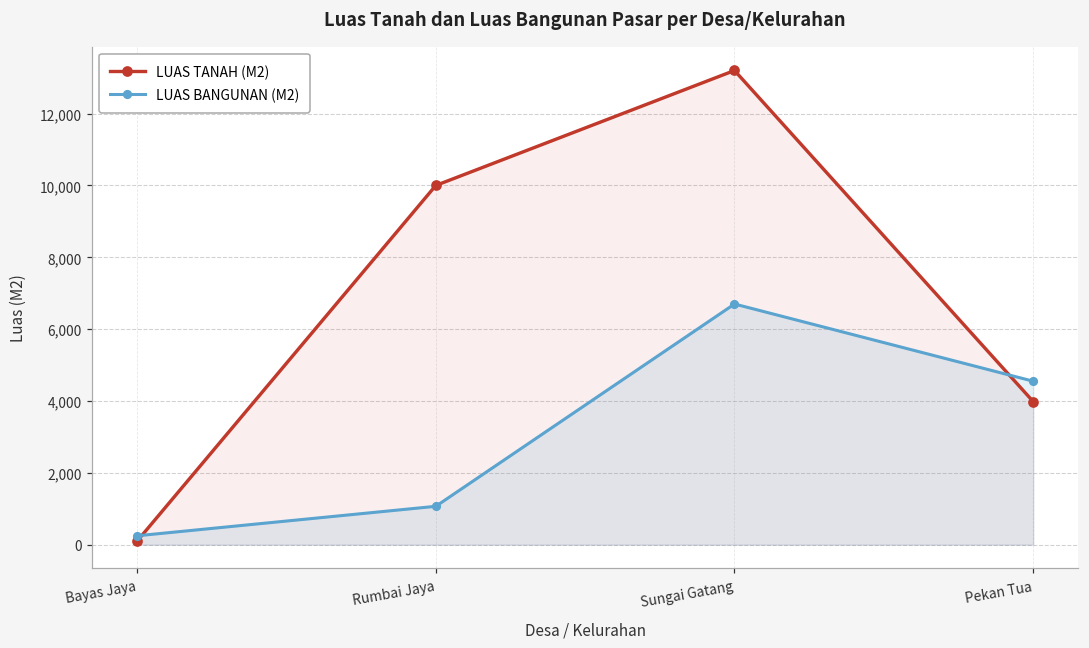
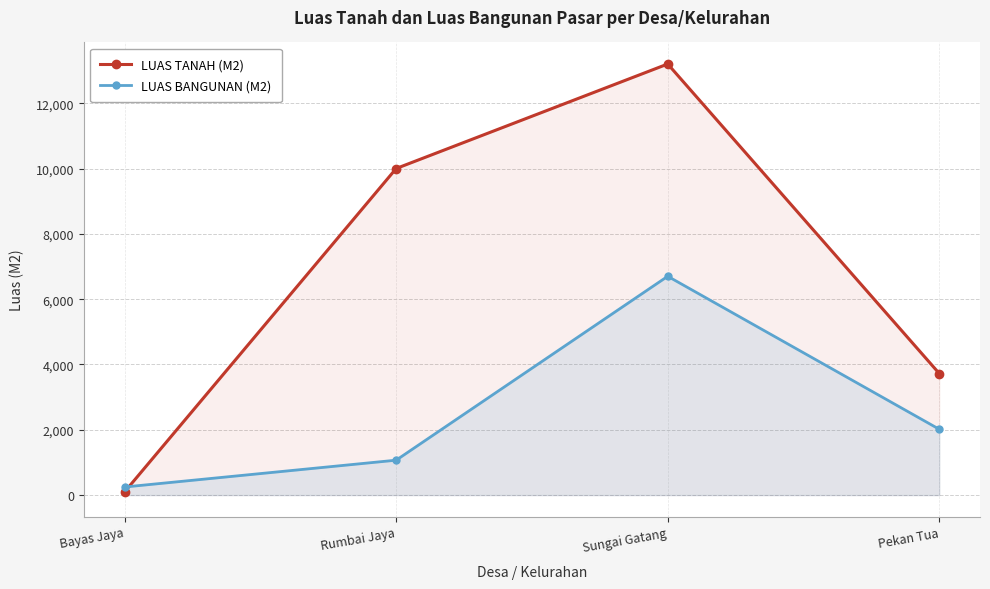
  {
    "LUAS TANAH (M2)": {
      "Bayas Jaya": "100",
      "Rumbai Jaya": "10,000",
      "Sungai Gatang": "13,200",
-     "Pekan Tua": "4,000"
+     "Pekan Tua": "3,700"
    },
    "LUAS BANGUNAN (M2)": {
      "Bayas Jaya": "200",
      "Rumbai Jaya": "1,100",
      "Sungai Gatang": "6,700",
-     "Pekan Tua": "4,600"
+     "Pekan Tua": "2,000"
    }
  }
